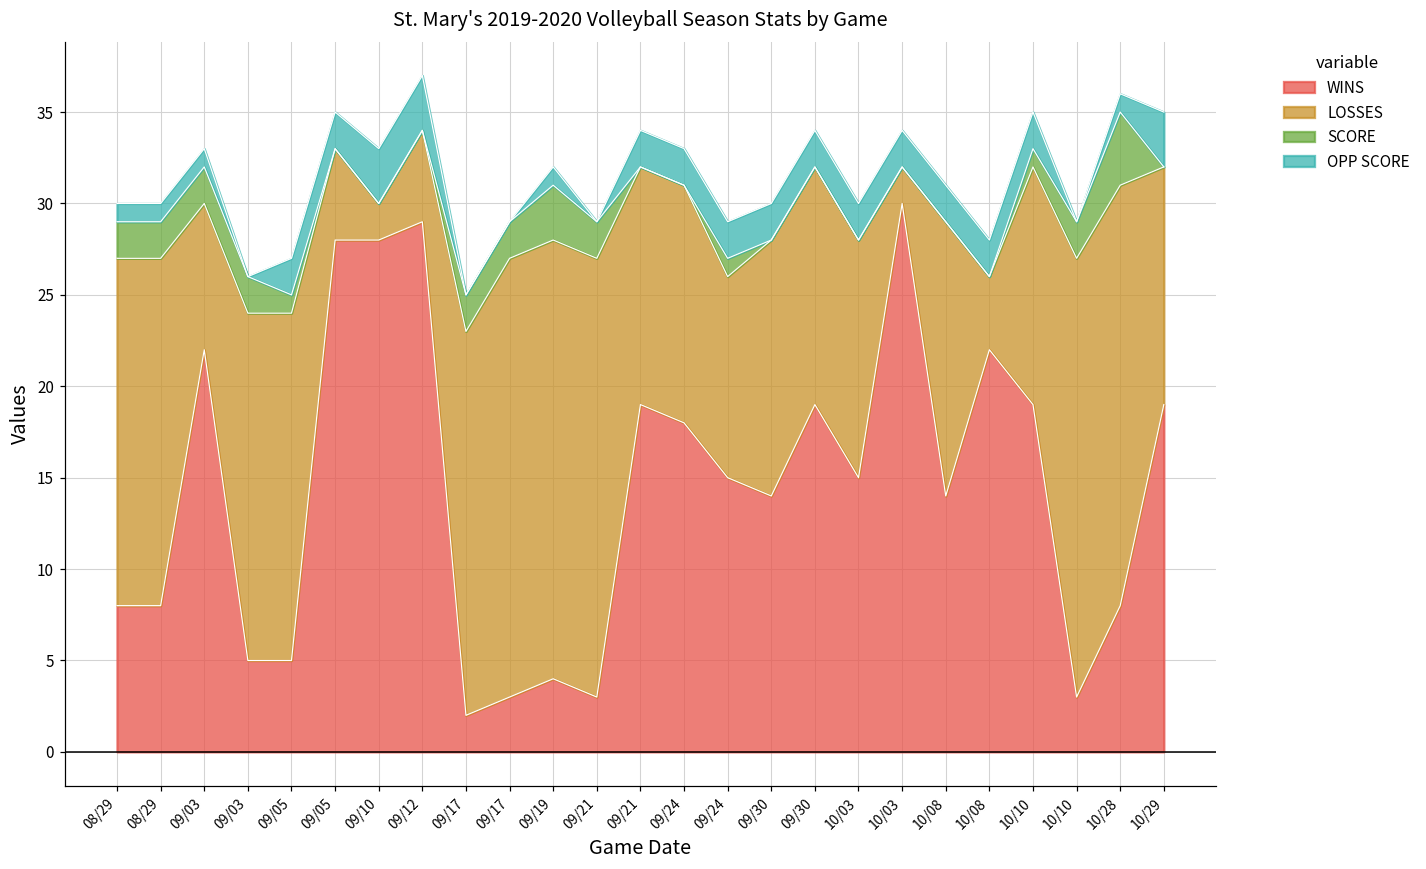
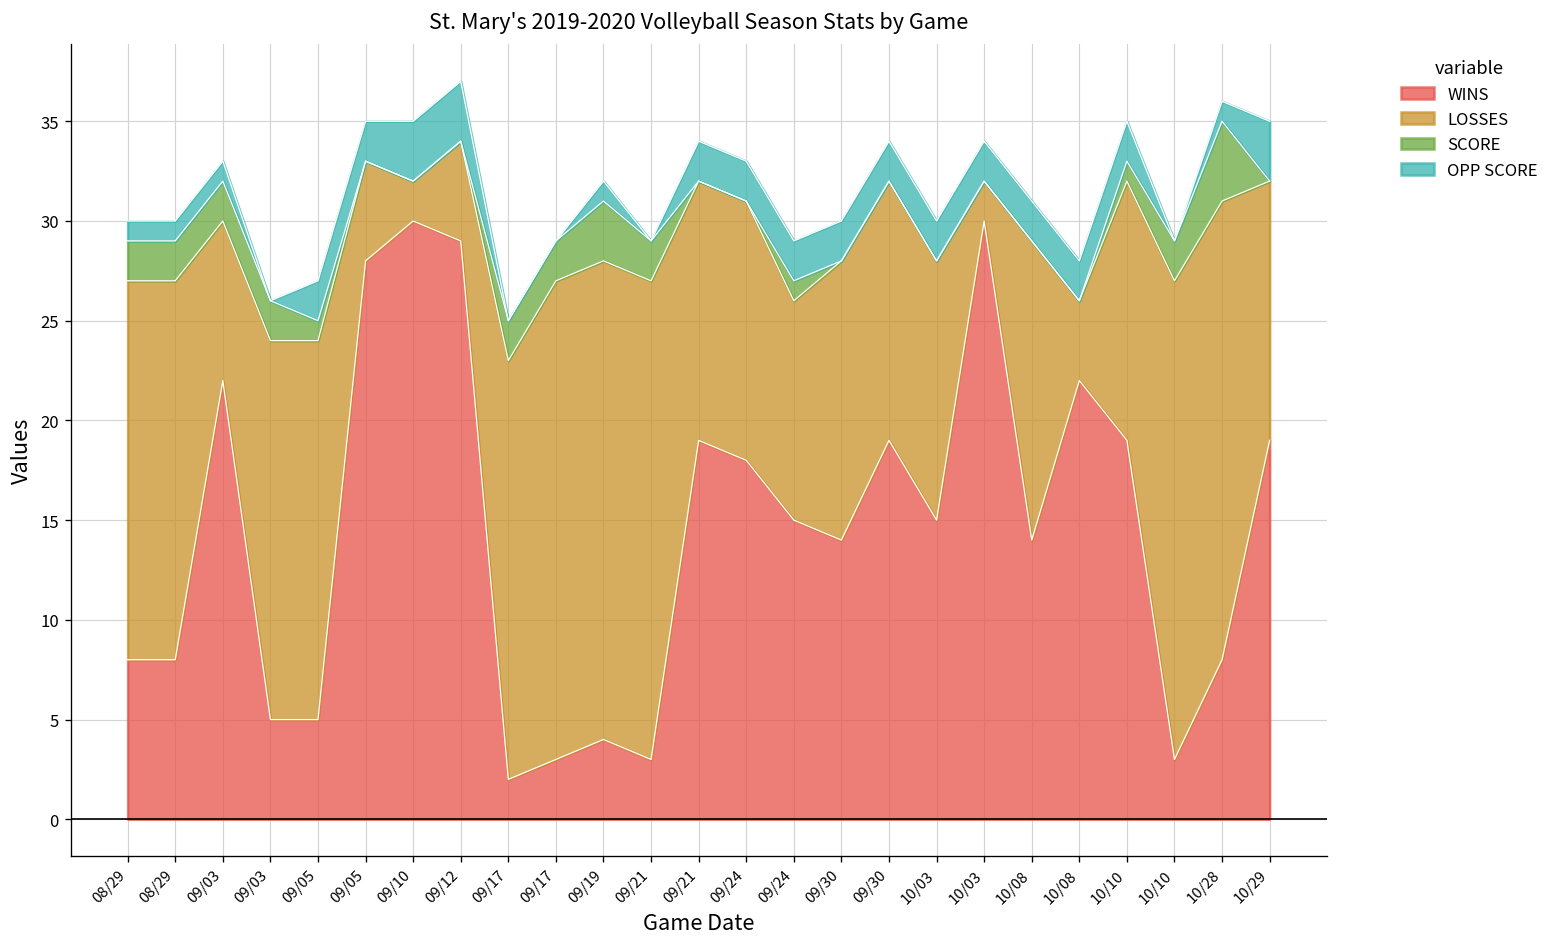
  {
    "WINS": {
-     "09/10": 28,
+     "09/10": 30,
      "09/12": 29,
      "09/19": 4,
      "10/28": 8,
      "10/29": 19
    },
    "LOSSES": {
      "09/19": 24,
      "10/28": 23
    },
    "SCORE": {
      "09/19": 3,
      "10/28": 4
    },
    "OPP SCORE": {
      "09/10": 3,
      "09/12": 3,
      "09/19": 1,
      "10/28": 1,
      "10/29": 3
    }
  }
